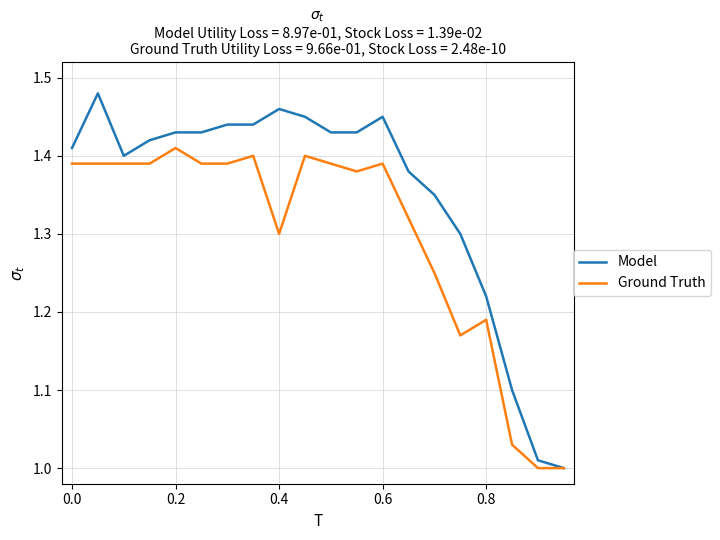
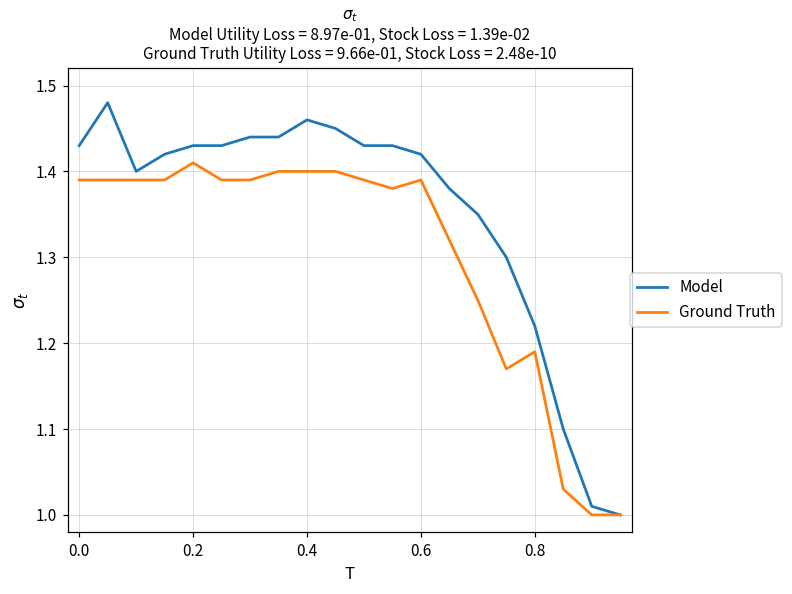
  {
    "Model": {
-     "0.0": 1.41,
+     "0.0": 1.43,
      "0.2": 1.43,
      "0.4": 1.46,
-     "0.6": 1.45,
+     "0.6": 1.42,
      "0.8": 1.22
    },
    "Ground Truth": {
      "0.0": 1.39,
      "0.2": 1.41,
-     "0.4": 1.3,
+     "0.4": 1.4,
      "0.6": 1.39,
      "0.8": 1.19
    }
  }
